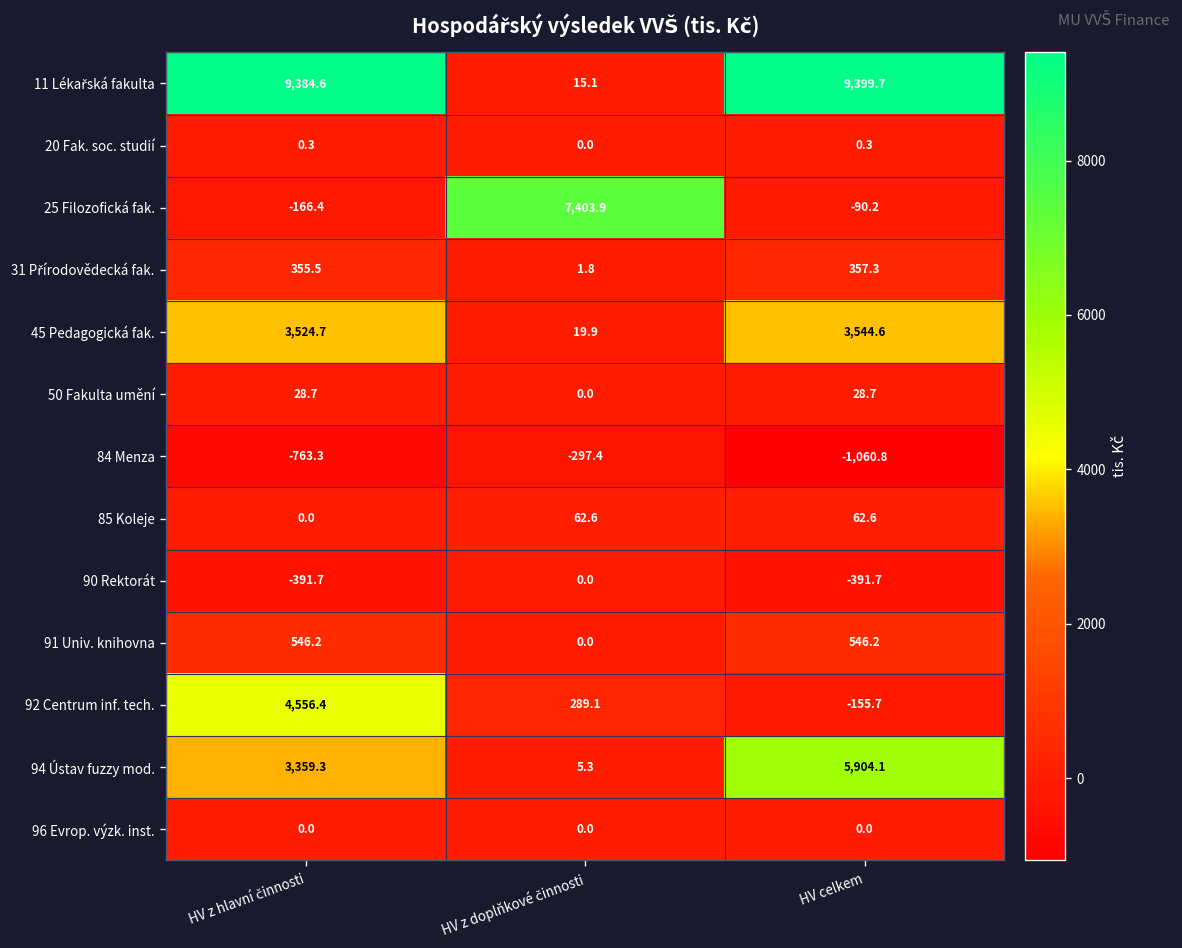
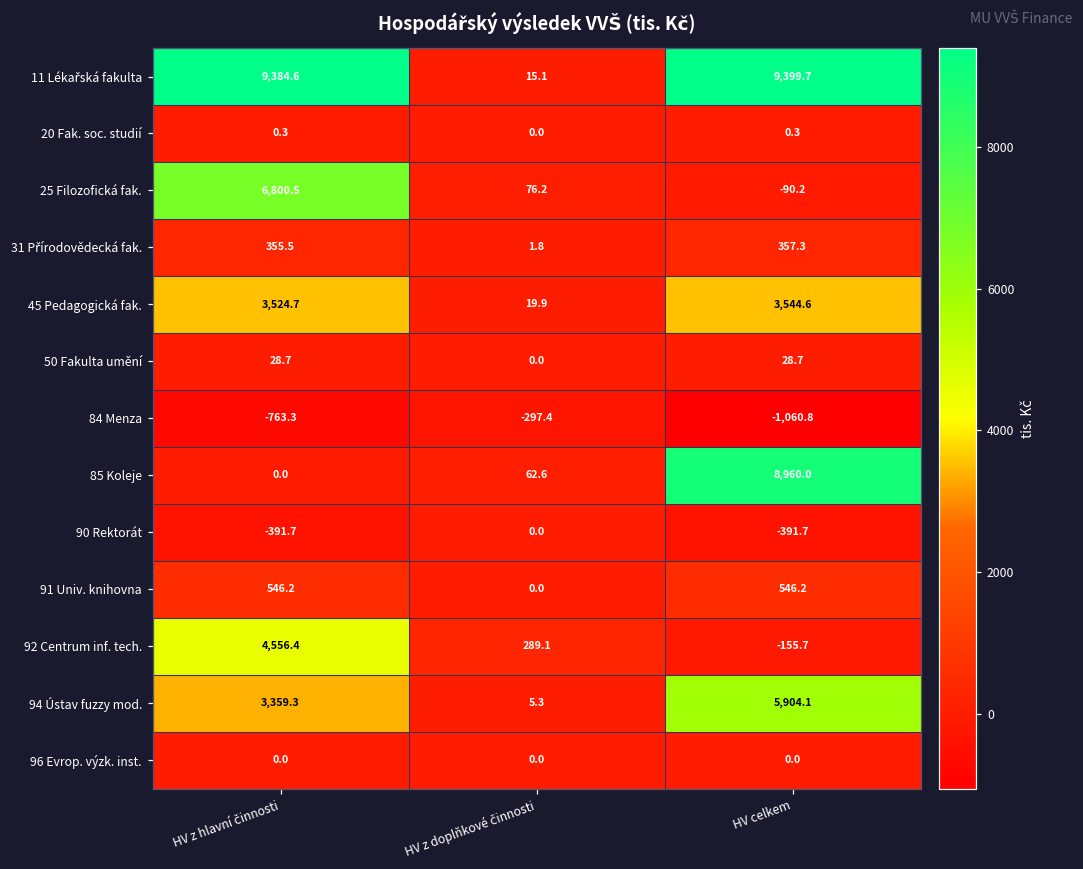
  {
    "11 Lékařská fakulta": {
      "HV z hlavní činnosti": "9,384.6",
      "HV z doplňkové činnosti": "15.1",
      "HV celkem": "9,399.7"
    },
    "20 Fak. soc. studií": {
      "HV z hlavní činnosti": "0.3",
      "HV z doplňkové činnosti": "0.0",
      "HV celkem": "0.3"
    },
    "25 Filozofická fak.": {
-     "HV z hlavní činnosti": "-166.4",
-     "HV z doplňkové činnosti": "7,403.9",
+     "HV z hlavní činnosti": "6,800.5",
+     "HV z doplňkové činnosti": "76.2",
      "HV celkem": "-90.2"
    },
    "31 Přírodovědecká fak.": {
      "HV z hlavní činnosti": "355.5",
      "HV z doplňkové činnosti": "1.8",
      "HV celkem": "357.3"
    },
    "45 Pedagogická fak.": {
      "HV z hlavní činnosti": "3,524.7",
      "HV z doplňkové činnosti": "19.9",
      "HV celkem": "3,544.6"
    },
    "50 Fakulta umění": {
      "HV z hlavní činnosti": "28.7",
      "HV z doplňkové činnosti": "0.0",
      "HV celkem": "28.7"
    },
    "84 Menza": {
      "HV z hlavní činnosti": "-763.3",
      "HV z doplňkové činnosti": "-297.4",
      "HV celkem": "-1,060.8"
    },
    "85 Koleje": {
      "HV z hlavní činnosti": "0.0",
      "HV z doplňkové činnosti": "62.6",
-     "HV celkem": "62.6"
+     "HV celkem": "8,960.0"
    },
    "90 Rektorát": {
      "HV z hlavní činnosti": "-391.7",
      "HV z doplňkové činnosti": "0.0",
      "HV celkem": "-391.7"
    },
    "91 Univ. knihovna": {
      "HV z hlavní činnosti": "546.2",
      "HV z doplňkové činnosti": "0.0",
      "HV celkem": "546.2"
    },
    "92 Centrum inf. tech.": {
      "HV z hlavní činnosti": "4,556.4",
      "HV z doplňkové činnosti": "289.1",
      "HV celkem": "-155.7"
    },
    "94 Ústav fuzzy mod.": {
      "HV z hlavní činnosti": "3,359.3",
      "HV z doplňkové činnosti": "5.3",
      "HV celkem": "5,904.1"
    },
    "96 Evrop. výzk. inst.": {
      "HV z hlavní činnosti": "0.0",
      "HV z doplňkové činnosti": "0.0",
      "HV celkem": "0.0"
    }
  }
